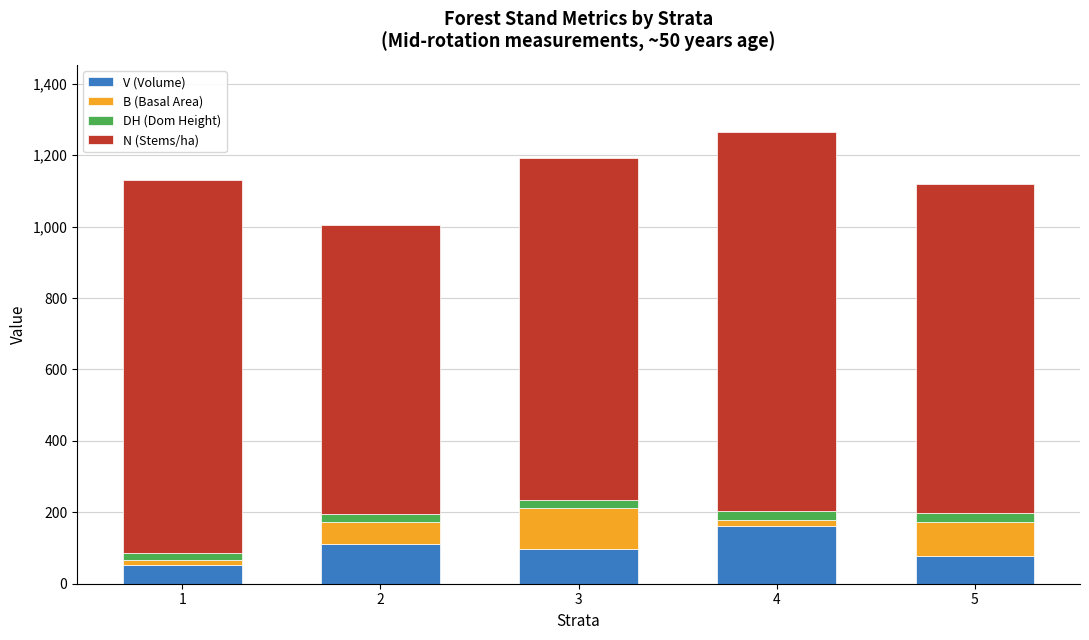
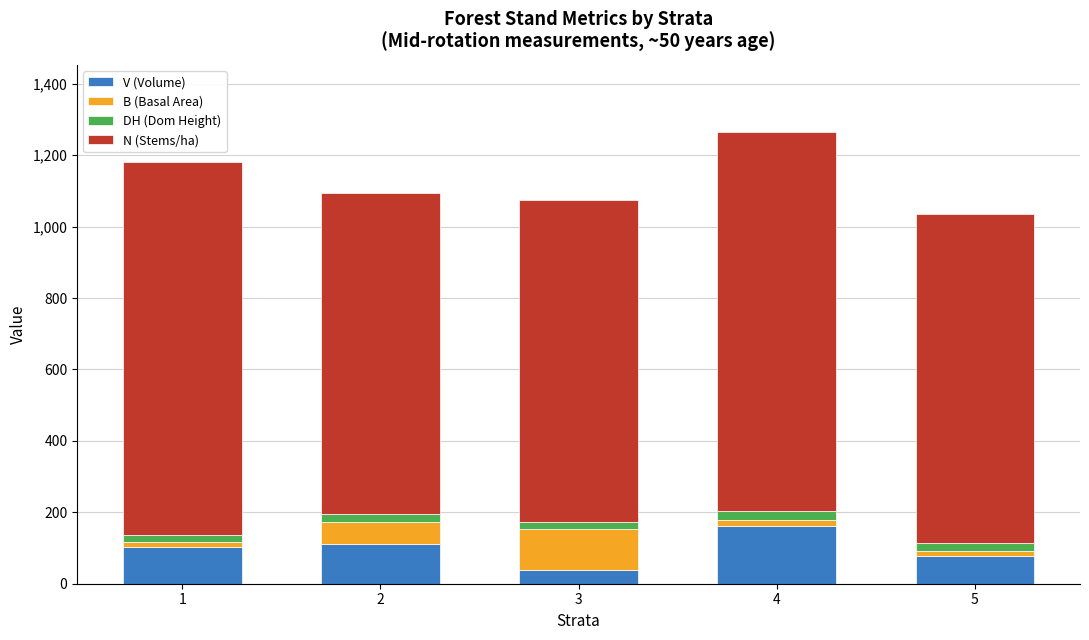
  {
    "V (Volume)": {
-     "1": "50",
+     "1": "100",
      "2": "110",
-     "3": "100",
+     "3": "40",
      "4": "160",
      "5": "80"
    },
    "B (Basal Area)": {
      "1": "10",
      "2": "60",
      "3": "110",
      "4": "20",
-     "5": "100"
+     "5": "10"
    },
    "DH (Dom Height)": {
      "1": "20",
      "2": "20",
      "3": "20",
      "4": "20",
      "5": "20"
    },
    "N (Stems/ha)": {
      "1": "1,050",
-     "2": "810",
-     "3": "960",
+     "2": "900",
+     "3": "900",
      "4": "1,060",
      "5": "920"
    }
  }
